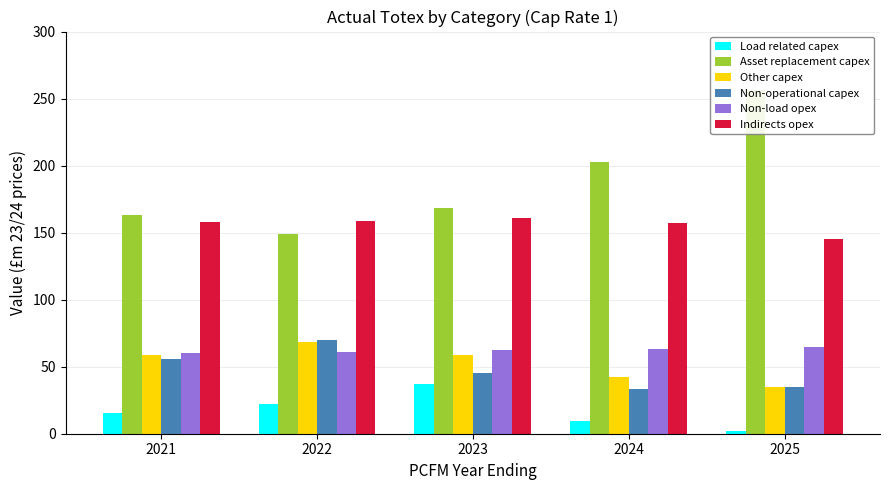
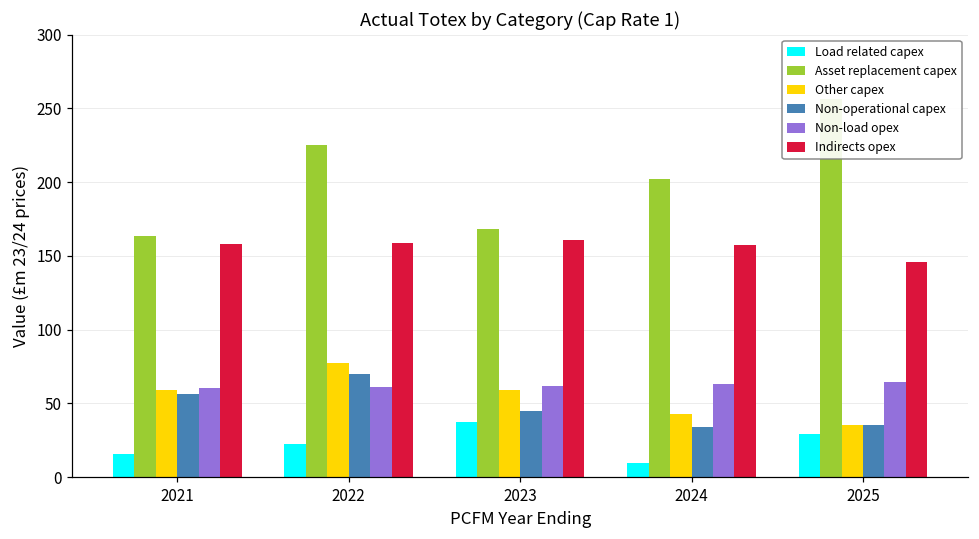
  {
    "Load related capex": {
      "2021": 16,
      "2022": 22,
      "2023": 37,
      "2024": 10,
-     "2025": 2
+     "2025": 29
    },
    "Asset replacement capex": {
      "2021": 164,
-     "2022": 149,
+     "2022": 225,
      "2023": 168,
      "2024": 202
    },
    "Other capex": {
      "2021": 59,
-     "2022": 68,
+     "2022": 78,
      "2023": 59,
      "2024": 43,
      "2025": 35
    },
    "Non-operational capex": {
      "2021": 56,
      "2022": 70,
      "2023": 45,
      "2024": 34,
      "2025": 35
    },
    "Non-load opex": {
      "2021": 60,
      "2022": 61,
      "2023": 62,
      "2024": 63,
      "2025": 64
    },
    "Indirects opex": {
      "2021": 158,
      "2022": 159,
      "2023": 161,
      "2024": 158,
      "2025": 146
    }
  }
